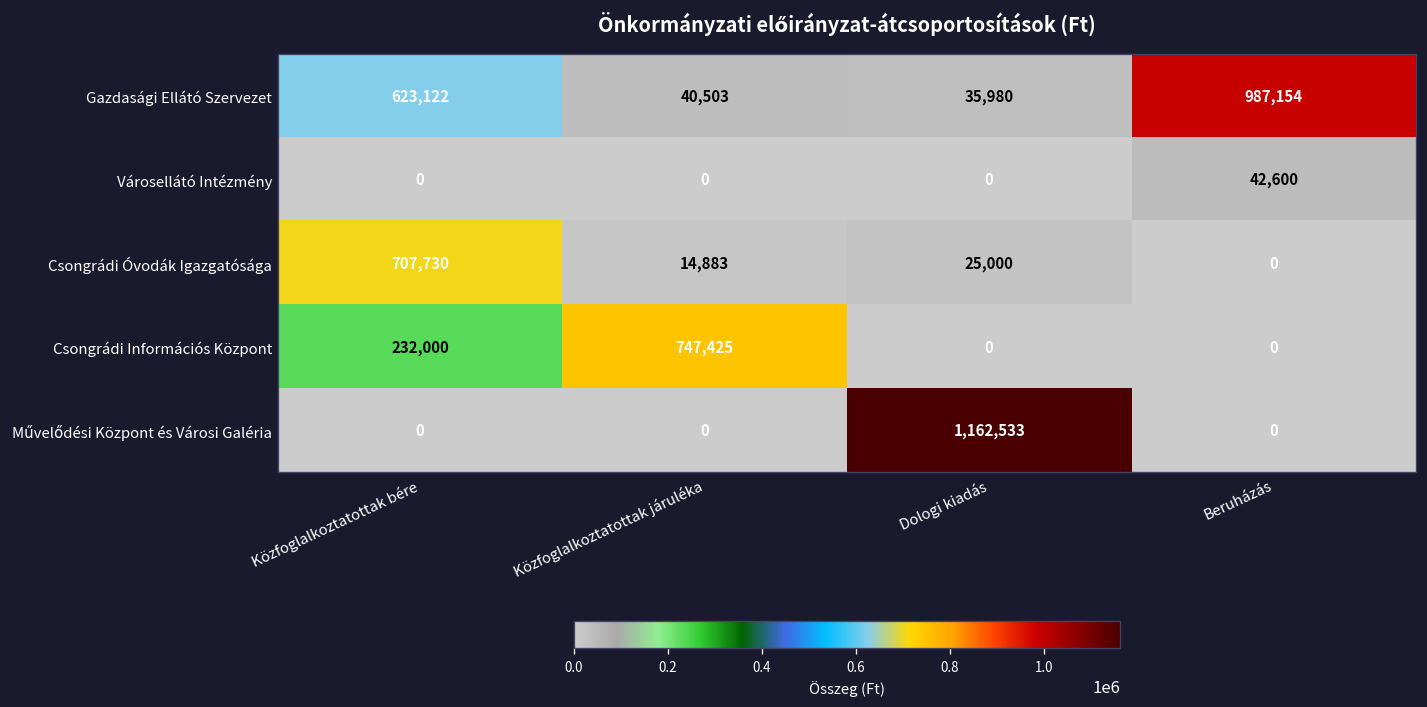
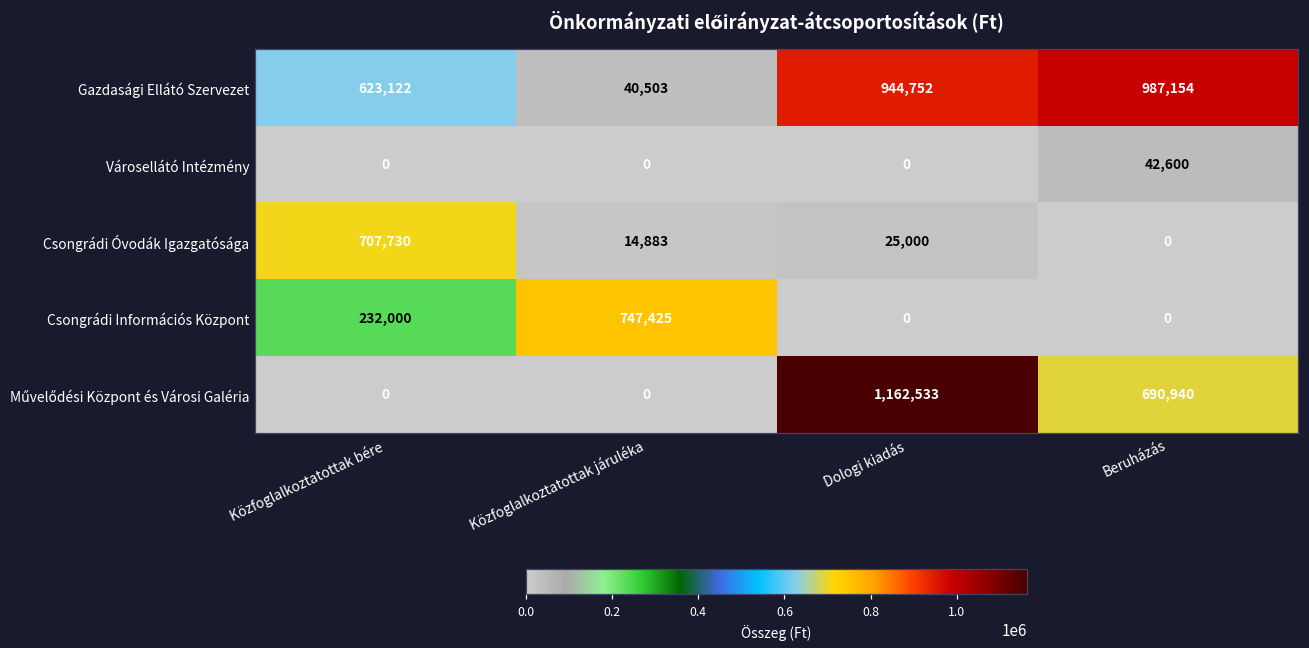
  {
    "Gazdasági Ellátó Szervezet": {
      "Közfoglalkoztatottak bére": "623,122",
      "Közfoglalkoztatottak járuléka": "40,503",
-     "Dologi kiadás": "35,980",
+     "Dologi kiadás": "944,752",
      "Beruházás": "987,154"
    },
    "Városellátó Intézmény": {
      "Közfoglalkoztatottak bére": "0",
      "Közfoglalkoztatottak járuléka": "0",
      "Dologi kiadás": "0",
      "Beruházás": "42,600"
    },
    "Csongrádi Óvodák Igazgatósága": {
      "Közfoglalkoztatottak bére": "707,730",
      "Közfoglalkoztatottak járuléka": "14,883",
      "Dologi kiadás": "25,000",
      "Beruházás": "0"
    },
    "Csongrádi Információs Központ": {
      "Közfoglalkoztatottak bére": "232,000",
      "Közfoglalkoztatottak járuléka": "747,425",
      "Dologi kiadás": "0",
      "Beruházás": "0"
    },
    "Művelődési Központ és Városi Galéria": {
      "Közfoglalkoztatottak bére": "0",
      "Közfoglalkoztatottak járuléka": "0",
      "Dologi kiadás": "1,162,533",
-     "Beruházás": "0"
+     "Beruházás": "690,940"
    }
  }
